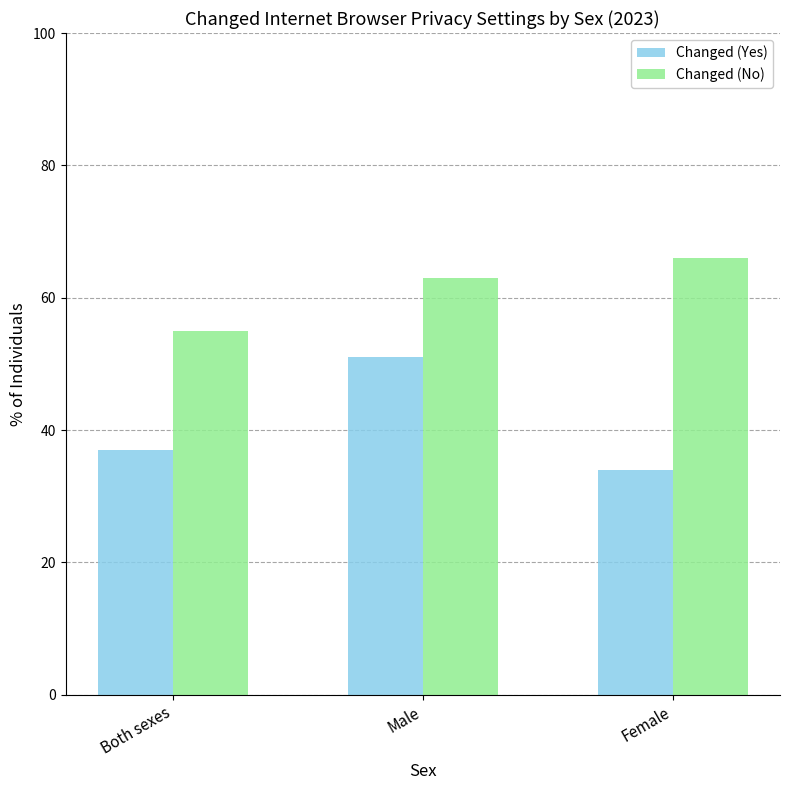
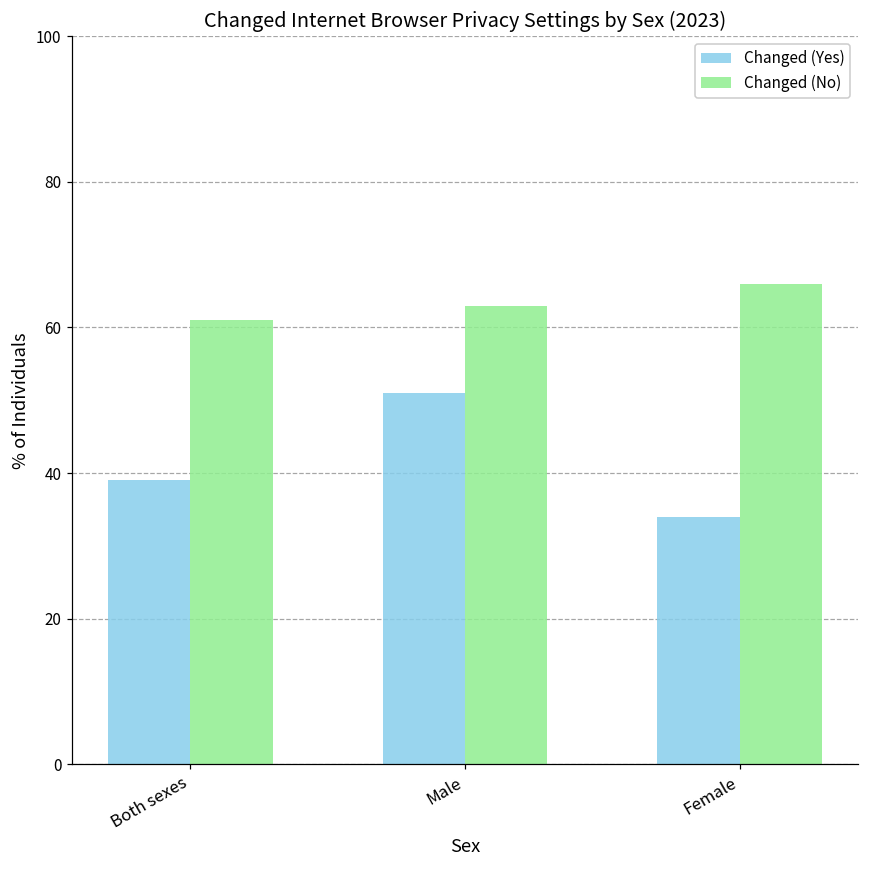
  {
    "Changed (Yes)": {
-     "Both sexes": 37,
+     "Both sexes": 39,
      "Male": 51,
      "Female": 34
    },
    "Changed (No)": {
-     "Both sexes": 55,
+     "Both sexes": 61,
      "Male": 63,
      "Female": 66
    }
  }
